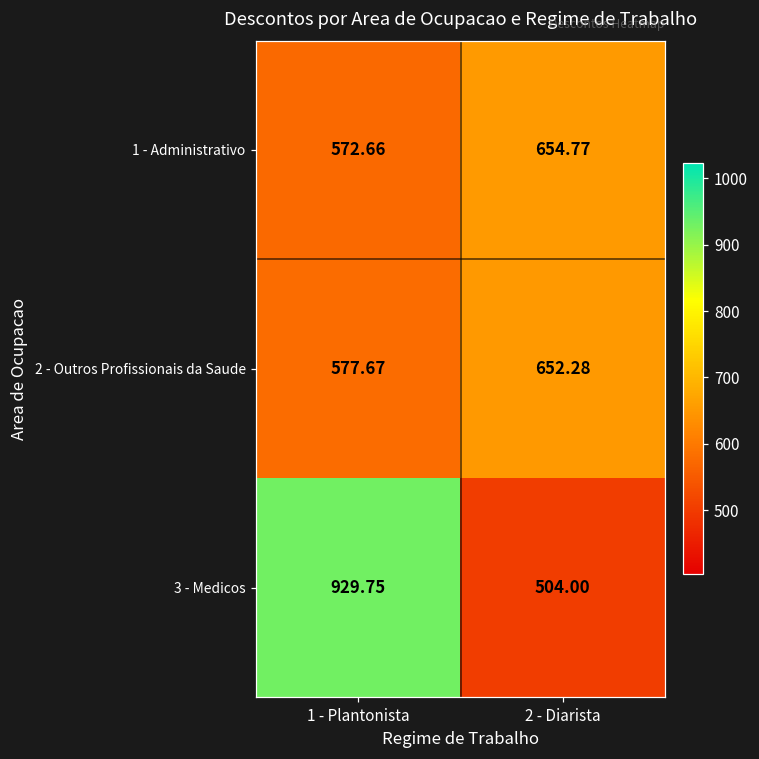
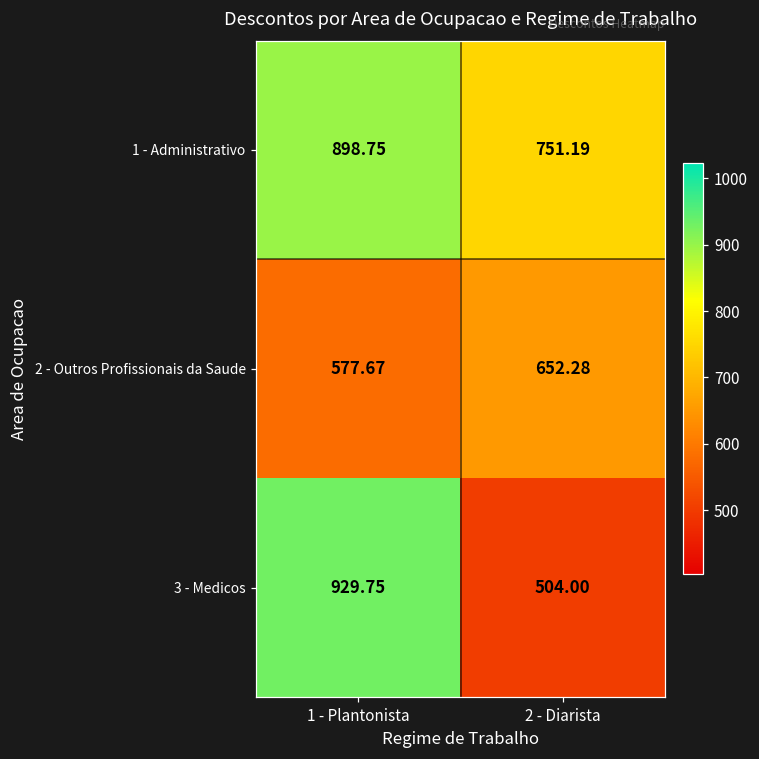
  {
    "1 - Administrativo": {
-     "1 - Plantonista": 572.66,
-     "2 - Diarista": 654.77
+     "1 - Plantonista": 898.75,
+     "2 - Diarista": 751.19
    },
    "2 - Outros Profissionais da Saude": {
      "1 - Plantonista": 577.67,
      "2 - Diarista": 652.28
    },
    "3 - Medicos": {
      "1 - Plantonista": 929.75,
      "2 - Diarista": 504.00
    }
  }
